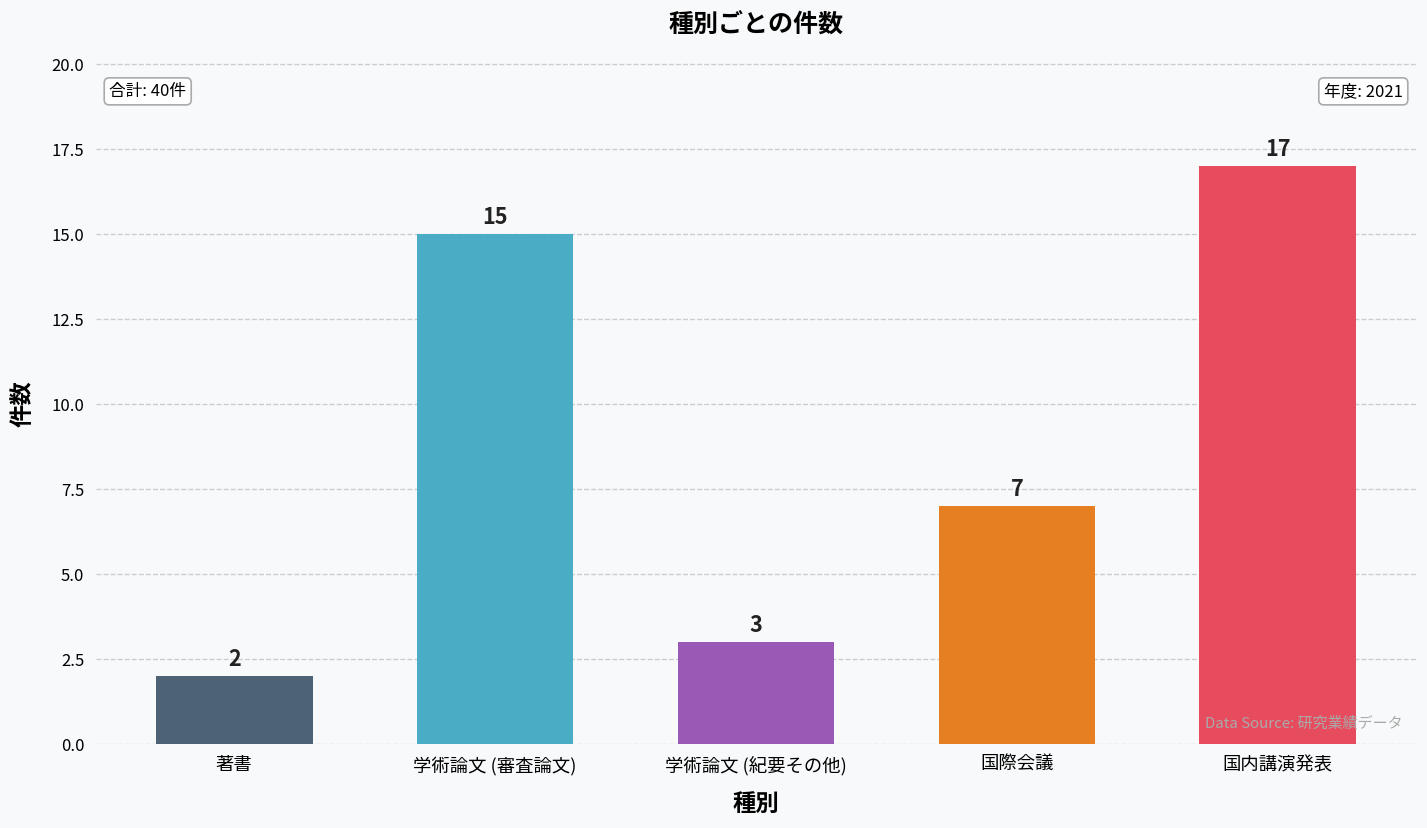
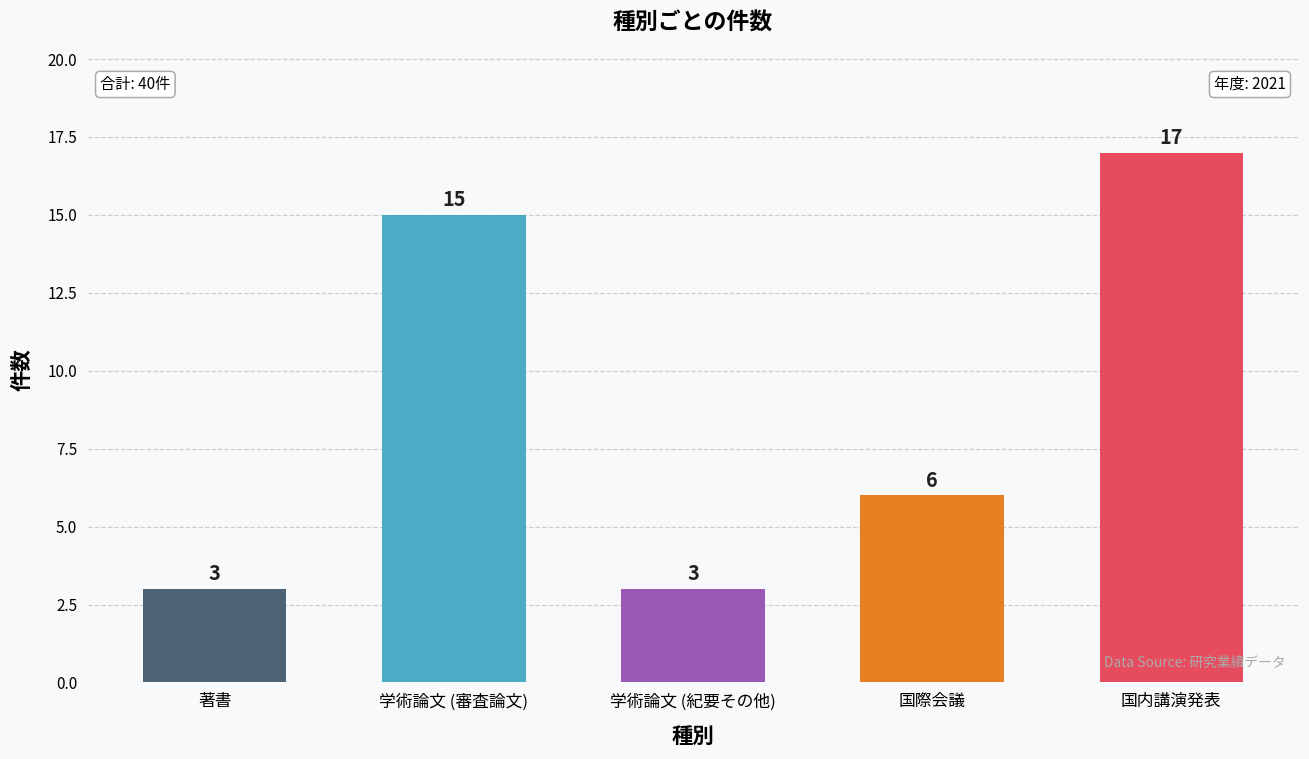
  {
-   "著書": 2,
+   "著書": 3,
    "学術論文 (審査論文)": 15,
    "学術論文 (紀要その他)": 3,
-   "国際会議": 7,
+   "国際会議": 6,
    "国内講演発表": 17
  }
